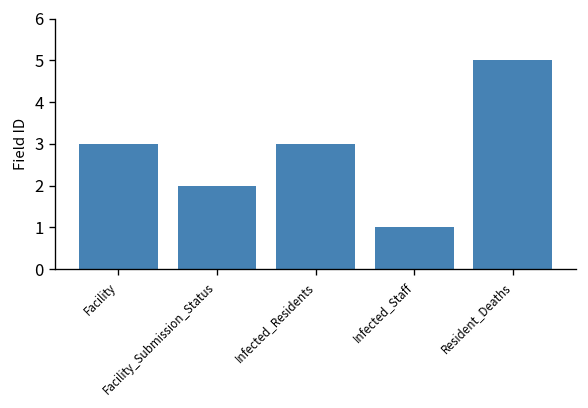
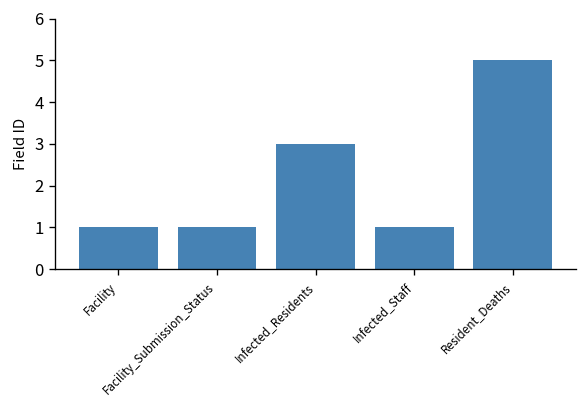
  {
-   "Facility": 3,
-   "Facility_Submission_Status": 2,
+   "Facility": 1,
+   "Facility_Submission_Status": 1,
    "Infected_Residents": 3,
    "Infected_Staff": 1,
    "Resident_Deaths": 5
  }
